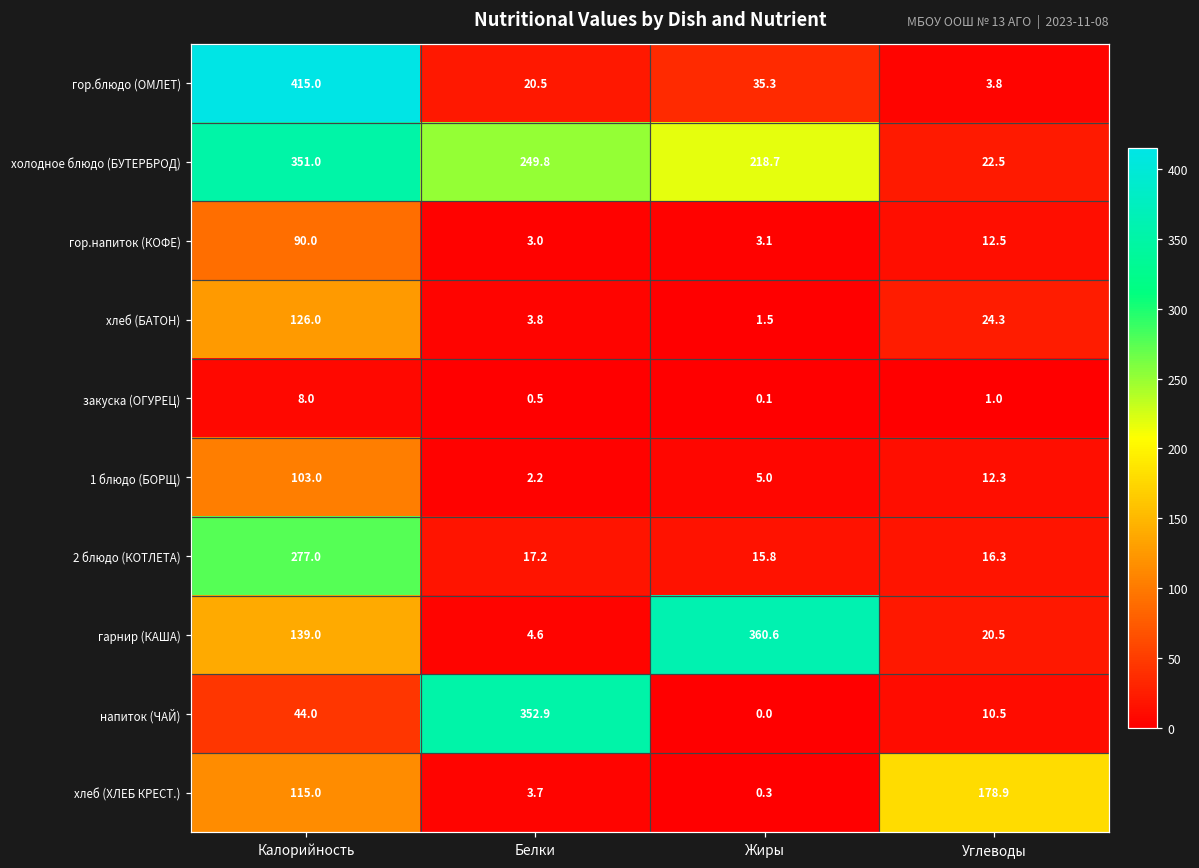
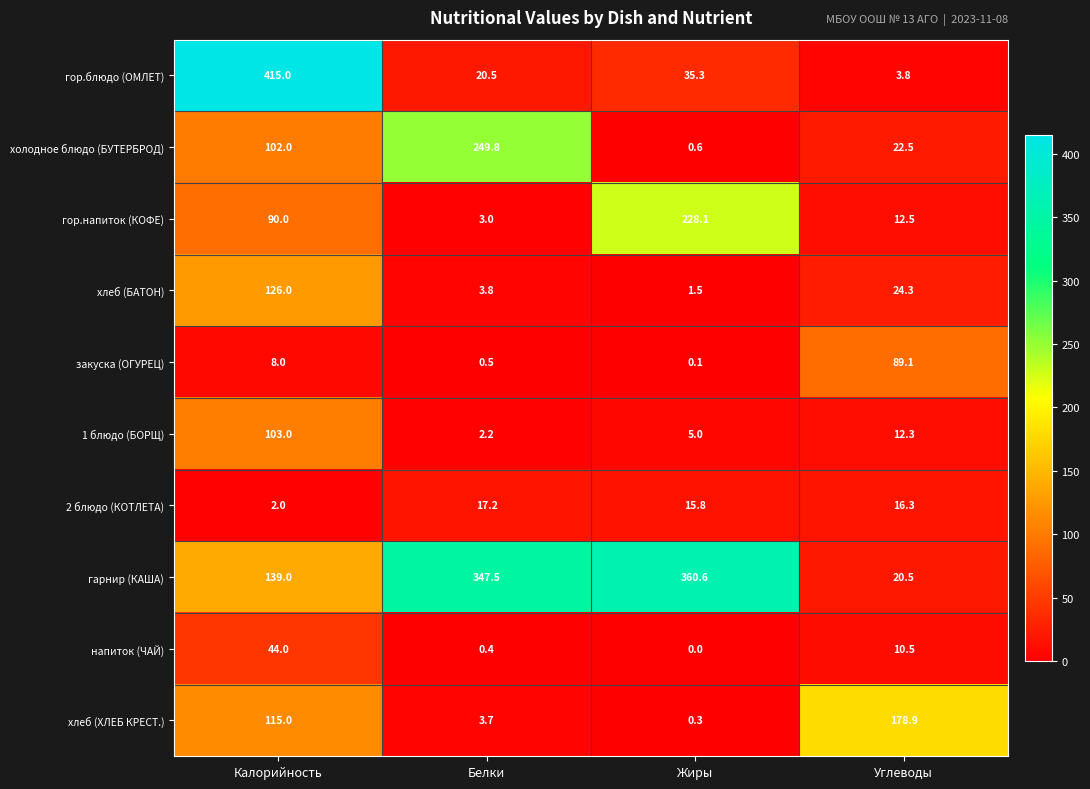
  {
    "гор.блюдо (ОМЛЕТ)": {
      "Калорийность": 415.0,
      "Белки": 20.5,
      "Жиры": 35.3,
      "Углеводы": 3.8
    },
    "холодное блюдо (БУТЕРБРОД)": {
-     "Калорийность": 351.0,
+     "Калорийность": 102.0,
      "Белки": 249.8,
-     "Жиры": 218.7,
+     "Жиры": 0.6,
      "Углеводы": 22.5
    },
    "гор.напиток (КОФЕ)": {
      "Калорийность": 90.0,
      "Белки": 3.0,
-     "Жиры": 3.1,
+     "Жиры": 228.1,
      "Углеводы": 12.5
    },
    "хлеб (БАТОН)": {
      "Калорийность": 126.0,
      "Белки": 3.8,
      "Жиры": 1.5,
      "Углеводы": 24.3
    },
    "закуска (ОГУРЕЦ)": {
      "Калорийность": 8.0,
      "Белки": 0.5,
      "Жиры": 0.1,
-     "Углеводы": 1.0
+     "Углеводы": 89.1
    },
    "1 блюдо (БОРЩ)": {
      "Калорийность": 103.0,
      "Белки": 2.2,
      "Жиры": 5.0,
      "Углеводы": 12.3
    },
    "2 блюдо (КОТЛЕТА)": {
-     "Калорийность": 277.0,
+     "Калорийность": 2.0,
      "Белки": 17.2,
      "Жиры": 15.8,
      "Углеводы": 16.3
    },
    "гарнир (КАША)": {
      "Калорийность": 139.0,
-     "Белки": 4.6,
+     "Белки": 347.5,
      "Жиры": 360.6,
      "Углеводы": 20.5
    },
    "напиток (ЧАЙ)": {
      "Калорийность": 44.0,
-     "Белки": 352.9,
+     "Белки": 0.4,
      "Жиры": 0.0,
      "Углеводы": 10.5
    },
    "хлеб (ХЛЕБ КРЕСТ.)": {
      "Калорийность": 115.0,
      "Белки": 3.7,
      "Жиры": 0.3,
      "Углеводы": 178.9
    }
  }
